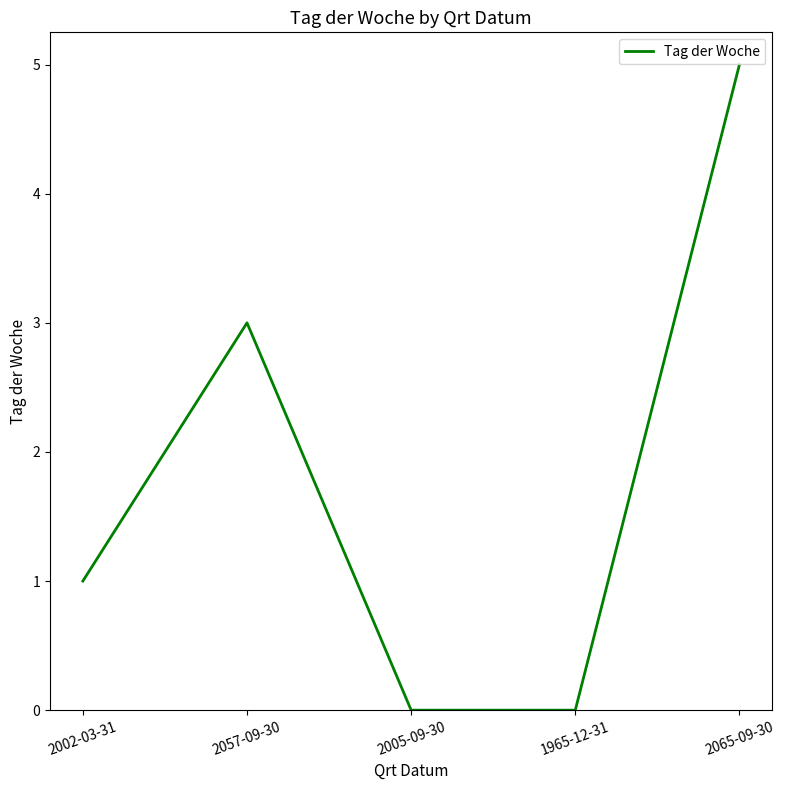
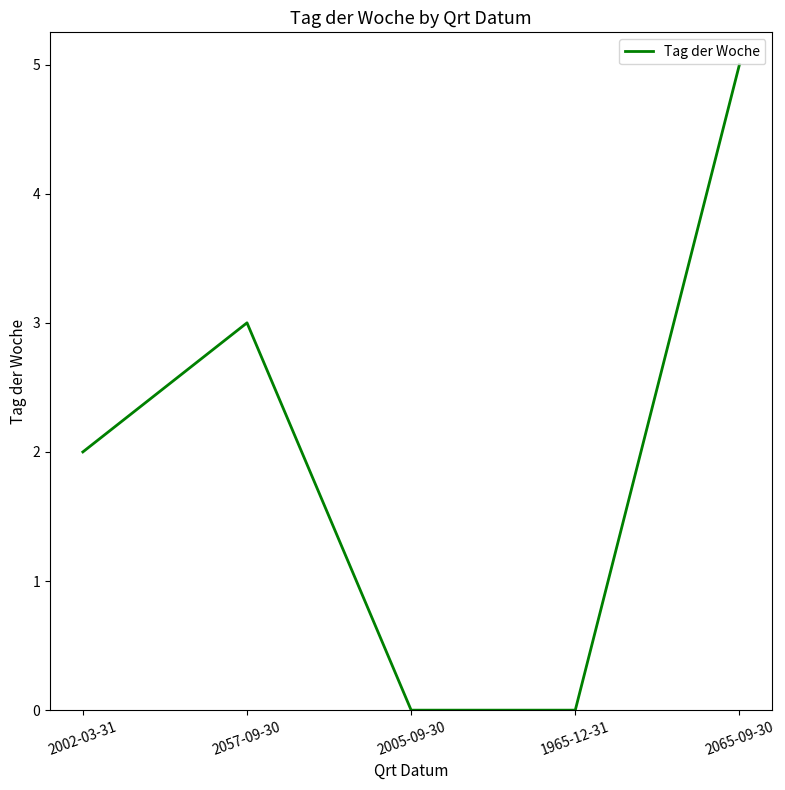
  {
-   "2002-03-31": 1,
+   "2002-03-31": 2,
    "2057-09-30": 3,
    "2005-09-30": 0,
    "1965-12-31": 0,
    "2065-09-30": 5
  }
